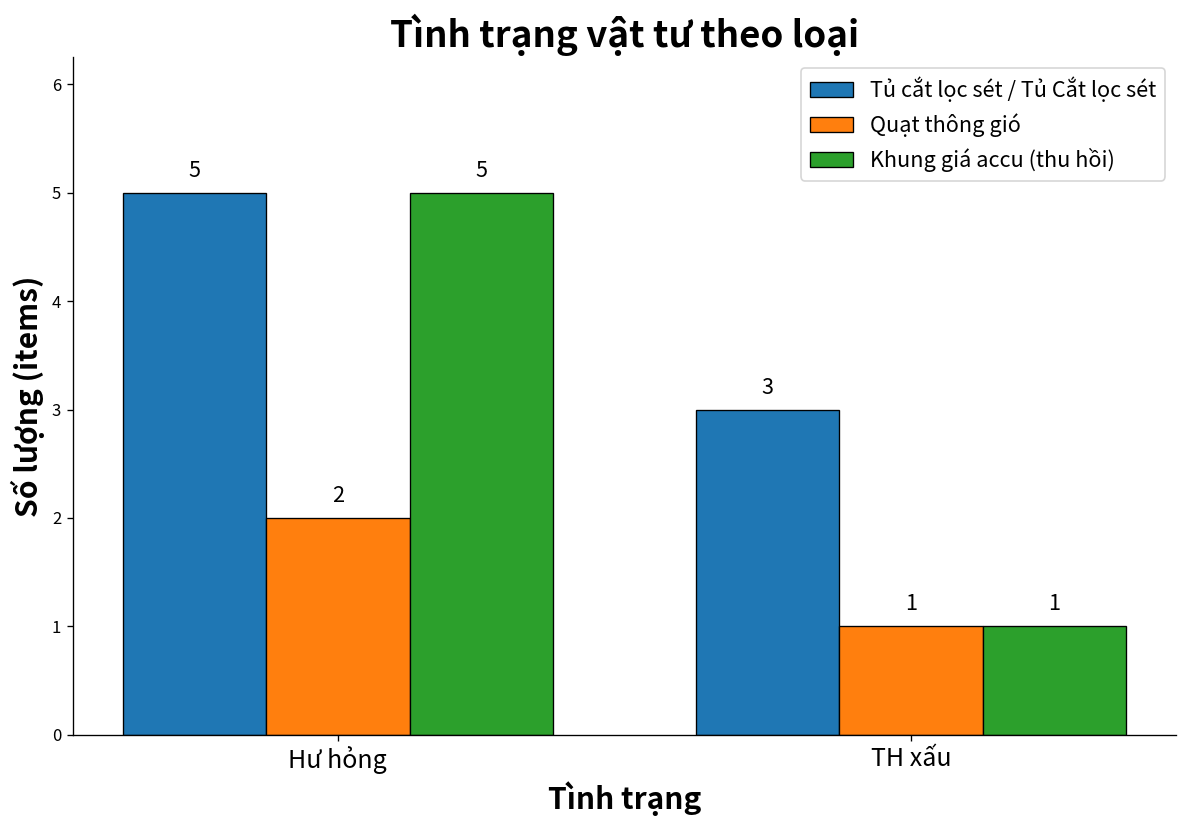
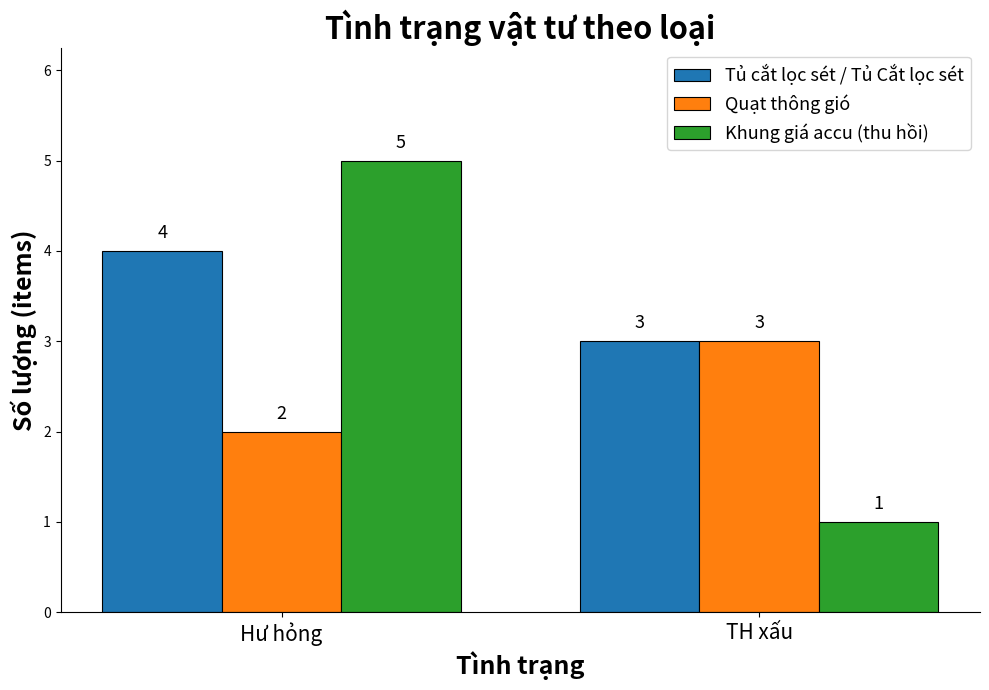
  {
    "Tủ cắt lọc sét / Tủ Cắt lọc sét": {
-     "Hư hỏng": 5,
+     "Hư hỏng": 4,
      "TH xấu": 3
    },
    "Quạt thông gió": {
      "Hư hỏng": 2,
-     "TH xấu": 1
+     "TH xấu": 3
    },
    "Khung giá accu (thu hồi)": {
      "Hư hỏng": 5,
      "TH xấu": 1
    }
  }
